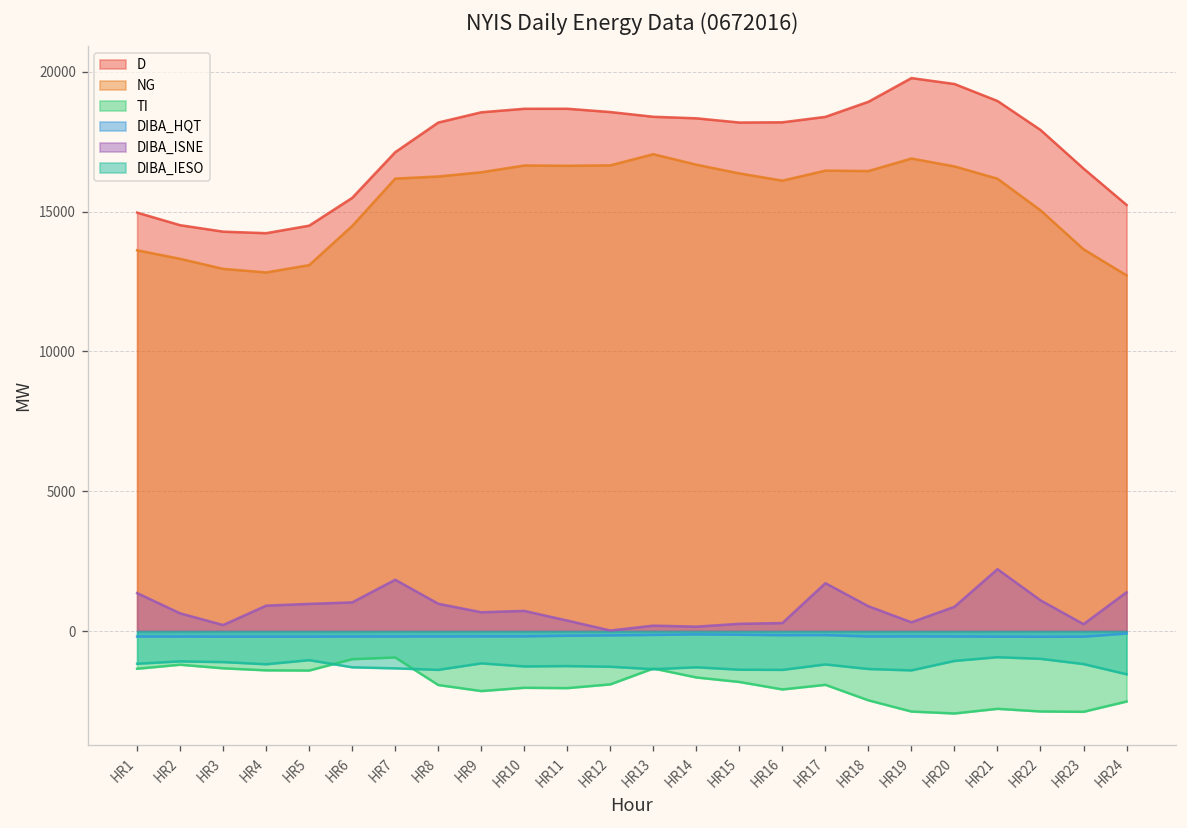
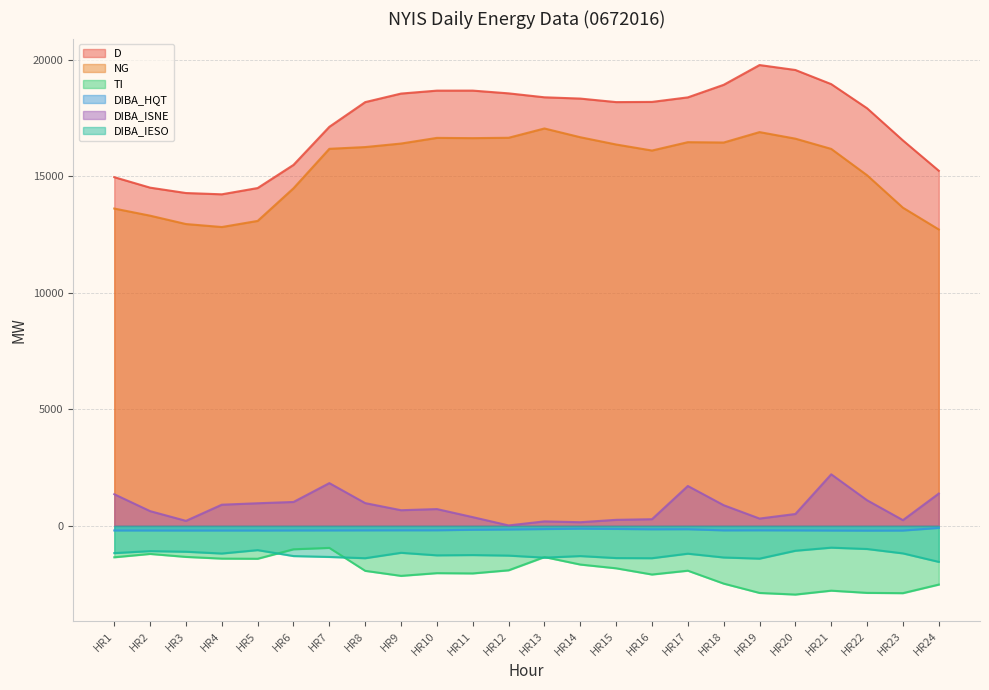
  {
    "DIBA_ISNE": {
      "HR1": 1400,
      "HR2": 600,
      "HR3": 200,
      "HR4": 900,
      "HR5": 1000,
      "HR6": 1000,
      "HR7": 1800,
      "HR8": 1000,
      "HR9": 700,
      "HR10": 700,
      "HR11": 400,
      "HR13": 200,
      "HR14": 200,
      "HR15": 300,
      "HR16": 300,
      "HR17": 1700,
      "HR18": 900,
      "HR19": 300,
-     "HR20": 900,
+     "HR20": 500,
      "HR21": 2200,
      "HR22": 1100,
      "HR23": 200,
      "HR24": 1400
    }
  }
